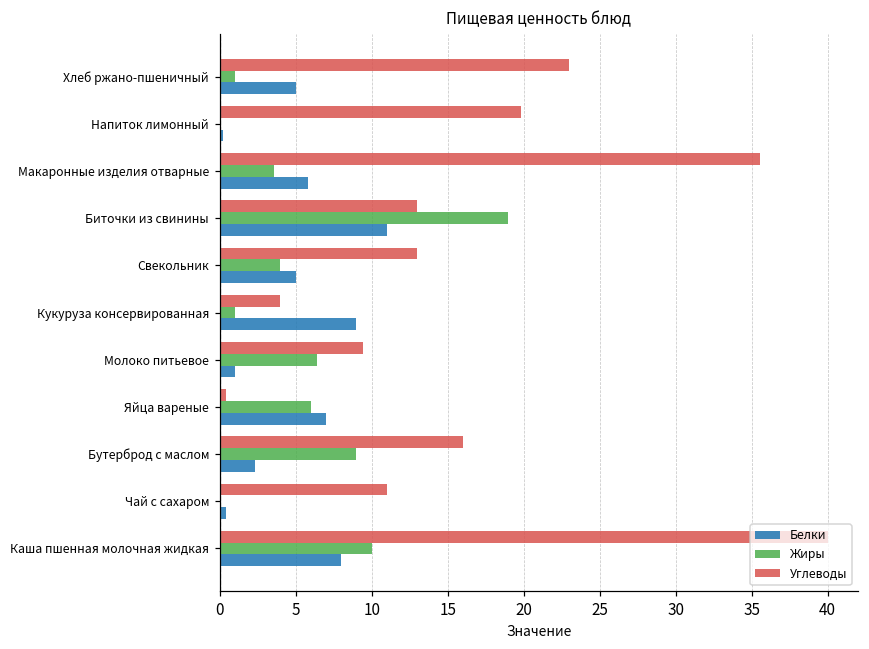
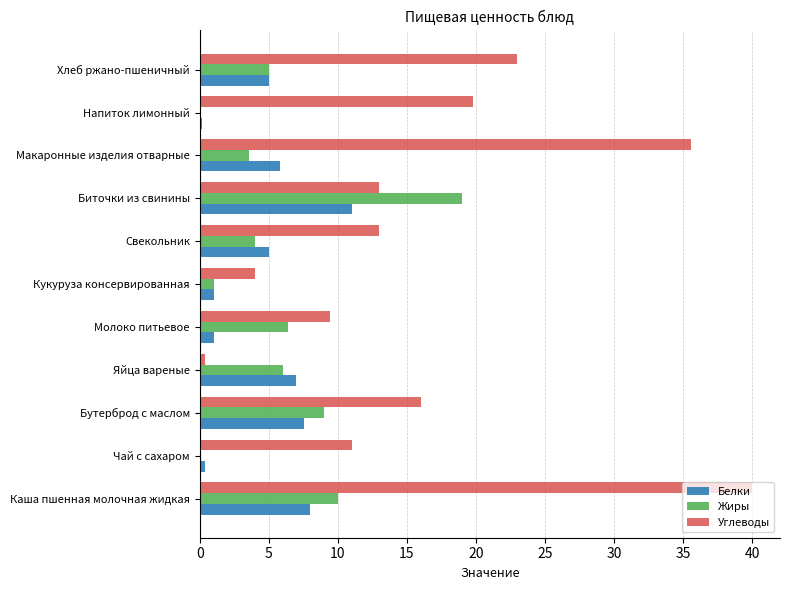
  {
    "Белки": {
      "Хлеб ржано-пшеничный": 5.0,
      "Напиток лимонный": 0.2,
      "Макаронные изделия отварные": 5.8,
      "Биточки из свинины": 11.0,
      "Свекольник": 5.0,
-     "Кукуруза консервированная": 9,
+     "Кукуруза консервированная": 1,
      "Молоко питьевое": 1.0,
      "Яйца вареные": 7.0,
-     "Бутерброд с маслом": 2.3,
+     "Бутерброд с маслом": 7.6,
      "Чай с сахаром": 0.4,
      "Каша пшенная молочная жидкая": 8.0
    },
    "Жиры": {
-     "Хлеб ржано-пшеничный": 1,
+     "Хлеб ржано-пшеничный": 5,
      "Напиток лимонный": 0,
      "Макаронные изделия отварные": 3.6,
      "Биточки из свинины": 19,
      "Свекольник": 4,
      "Кукуруза консервированная": 1,
      "Молоко питьевое": 6.4,
      "Яйца вареные": 6,
      "Бутерброд с маслом": 9,
      "Чай с сахаром": 0,
      "Каша пшенная молочная жидкая": 10
    },
    "Углеводы": {
      "Хлеб ржано-пшеничный": 23.0,
      "Напиток лимонный": 19.8,
      "Макаронные изделия отварные": 35.6,
      "Биточки из свинины": 13.0,
      "Свекольник": 13.0,
      "Кукуруза консервированная": 4.0,
      "Молоко питьевое": 9.4,
      "Яйца вареные": 0.4,
      "Бутерброд с маслом": 16.0,
      "Чай с сахаром": 11.0
    }
  }
